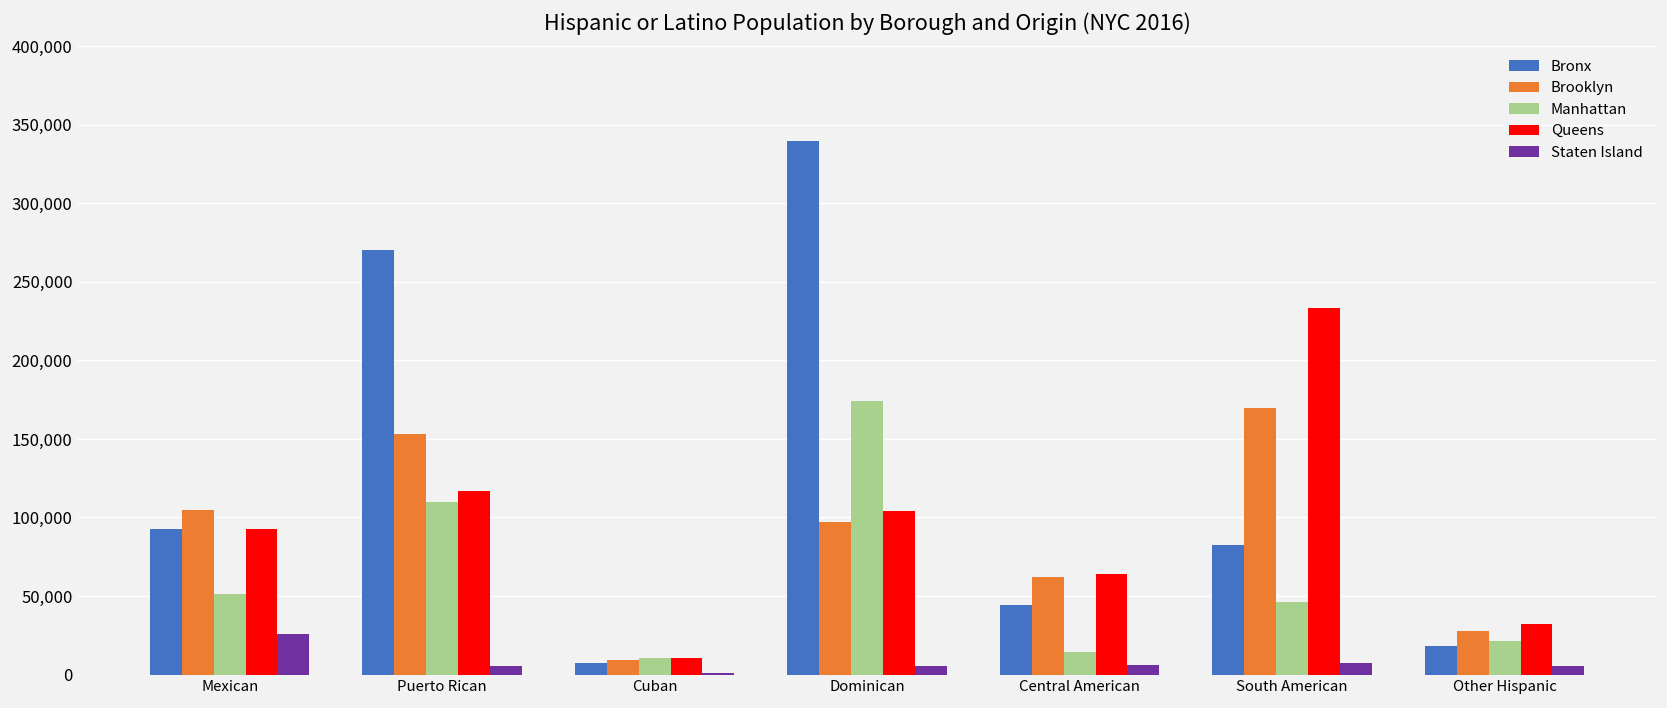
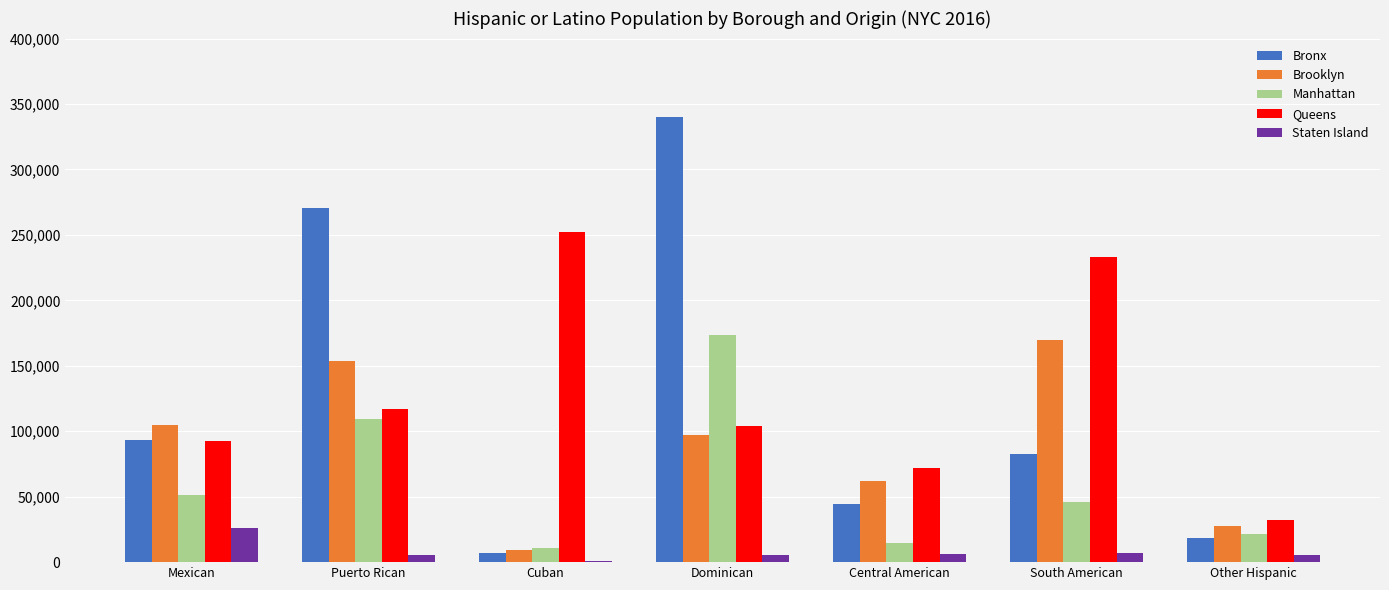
  {
    "Bronx": {
      "Mexican": "93,000",
      "Puerto Rican": "270,000",
      "Cuban": "7,000",
      "Dominican": "340,000",
      "Central American": "44,000",
      "South American": "82,000",
      "Other Hispanic": "18,000"
    },
    "Brooklyn": {
      "Mexican": "105,000",
      "Puerto Rican": "153,000",
      "Cuban": "9,000",
      "Dominican": "97,000",
      "Central American": "62,000",
      "South American": "170,000",
      "Other Hispanic": "28,000"
    },
    "Manhattan": {
      "Mexican": "51,000",
      "Puerto Rican": "110,000",
      "Cuban": "11,000",
      "Dominican": "174,000",
      "Central American": "14,000",
      "South American": "46,000",
      "Other Hispanic": "21,000"
    },
    "Queens": {
      "Mexican": "93,000",
      "Puerto Rican": "117,000",
-     "Cuban": "11,000",
+     "Cuban": "252,000",
      "Dominican": "104,000",
-     "Central American": "64,000",
+     "Central American": "72,000",
      "South American": "233,000",
      "Other Hispanic": "32,000"
    },
    "Staten Island": {
      "Mexican": "26,000",
      "Puerto Rican": "6,000",
      "Dominican": "5,000",
      "Central American": "6,000",
      "South American": "7,000",
      "Other Hispanic": "5,000"
    }
  }
